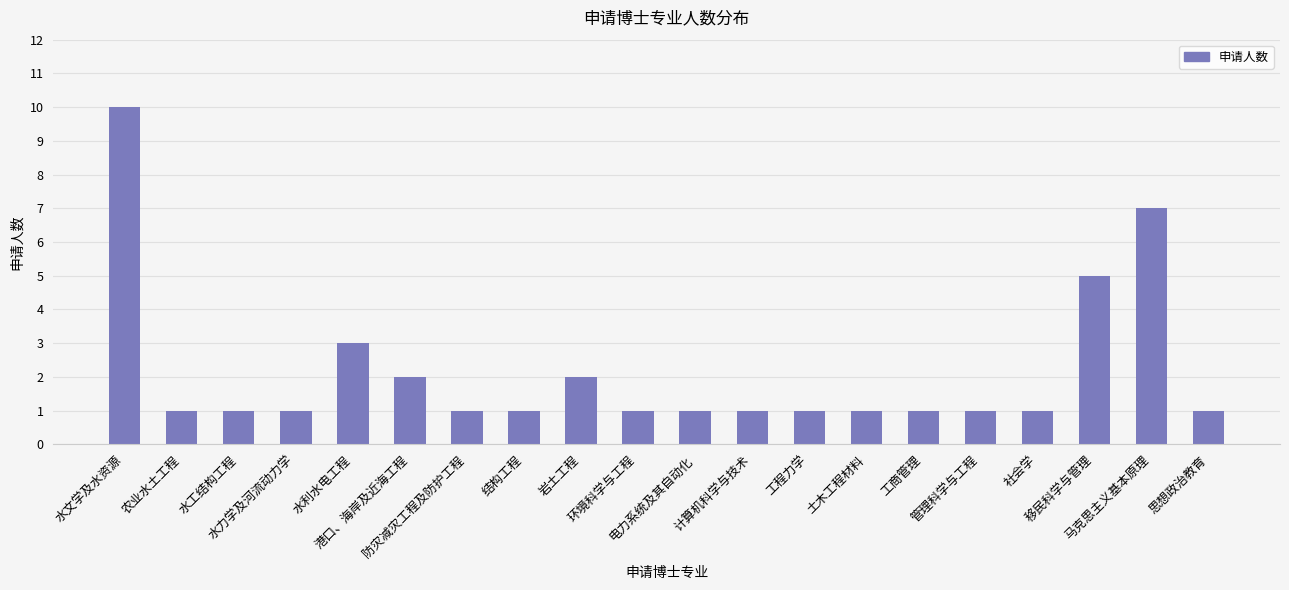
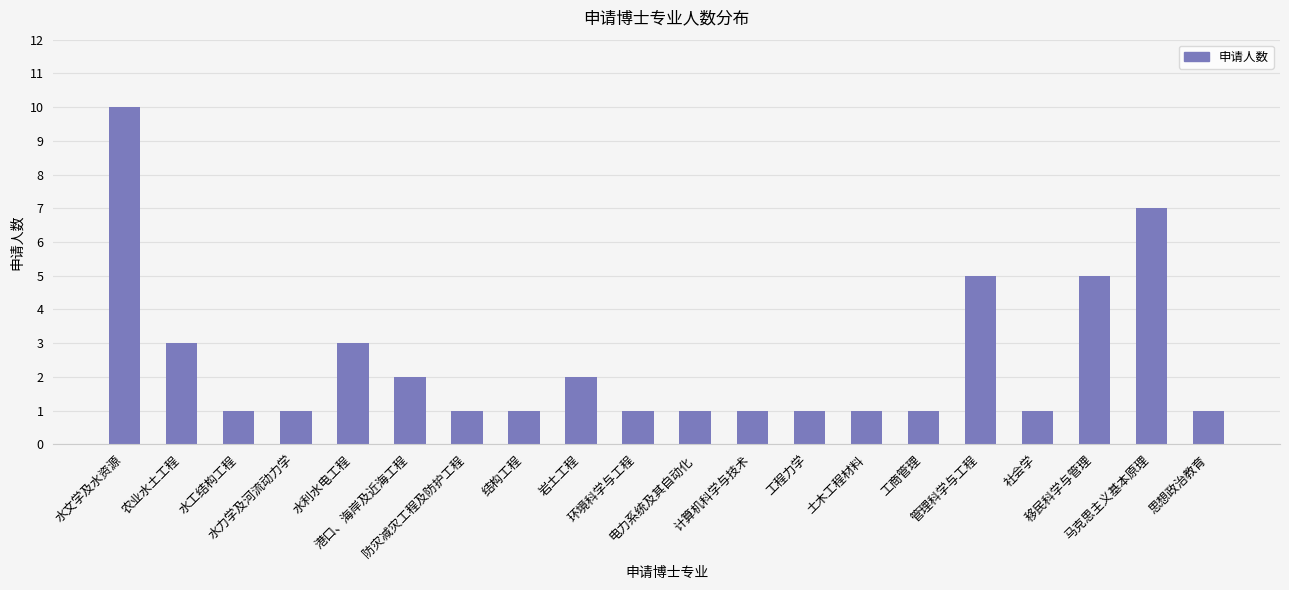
  {
    "水文学及水资源": 10,
-   "农业水土工程": 1,
+   "农业水土工程": 3,
    "水工结构工程": 1,
    "水力学及河流动力学": 1,
    "水利水电工程": 3,
    "港口、海岸及近海工程": 2,
    "防灾减灾工程及防护工程": 1,
    "结构工程": 1,
    "岩土工程": 2,
    "环境科学与工程": 1,
    "电力系统及其自动化": 1,
    "计算机科学与技术": 1,
    "工程力学": 1,
    "土木工程材料": 1,
    "工商管理": 1,
-   "管理科学与工程": 1,
+   "管理科学与工程": 5,
    "社会学": 1,
    "移民科学与管理": 5,
    "马克思主义基本原理": 7,
    "思想政治教育": 1
  }
